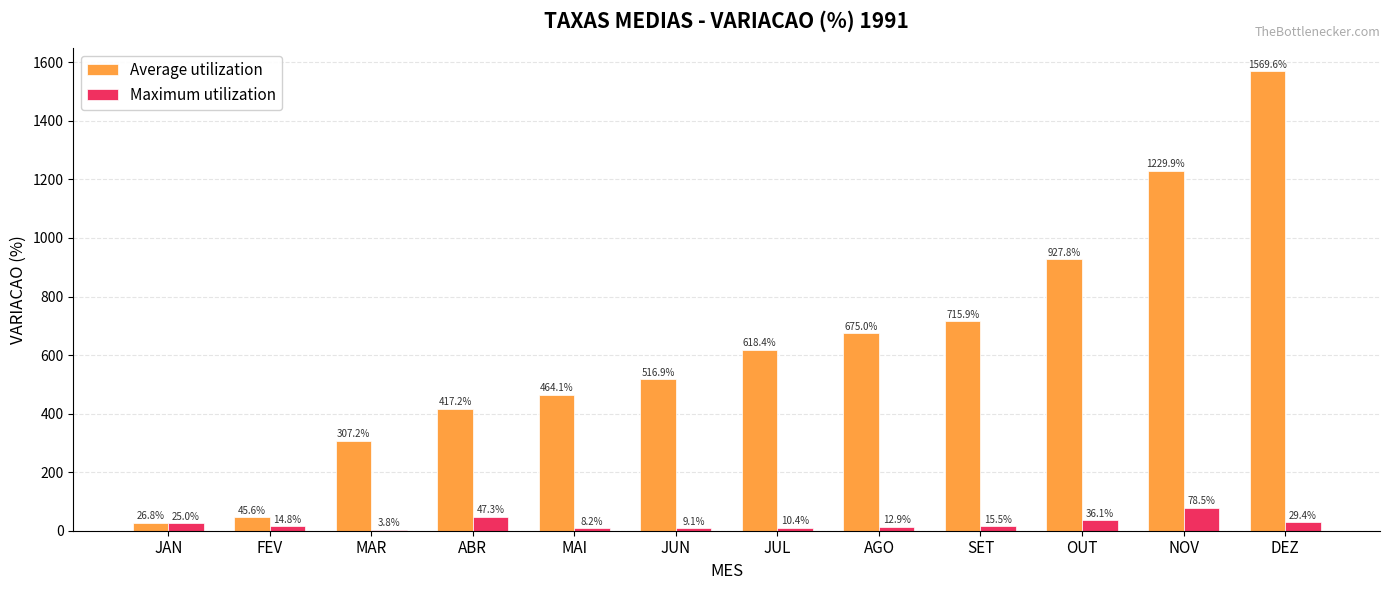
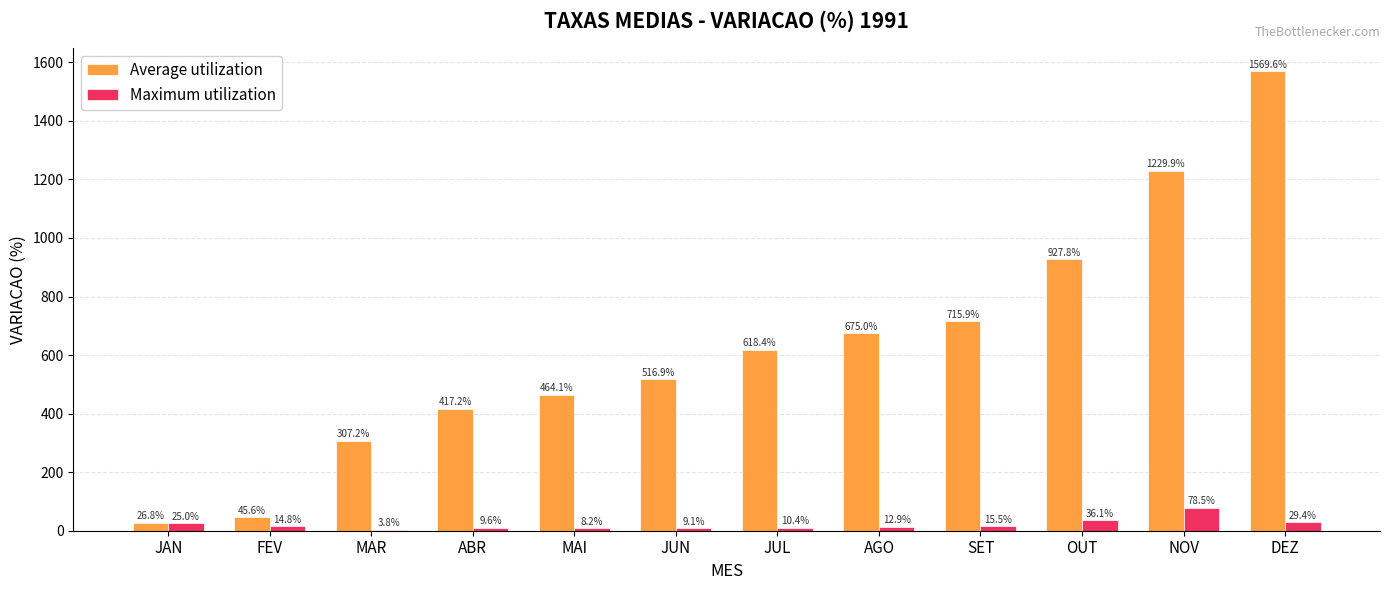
  {
    "Average utilization": {
      "JAN": "26.8%",
      "FEV": "45.6%",
      "MAR": "307.2%",
      "ABR": "417.2%",
      "MAI": "464.1%",
      "JUN": "516.9%",
      "JUL": "618.4%",
      "AGO": "675.0%",
      "SET": "715.9%",
      "OUT": "927.8%",
      "NOV": "1229.9%",
      "DEZ": "1569.6%"
    },
    "Maximum utilization": {
      "JAN": "25.0%",
      "FEV": "14.8%",
      "MAR": "3.8%",
-     "ABR": "47.3%",
+     "ABR": "9.6%",
      "MAI": "8.2%",
      "JUN": "9.1%",
      "JUL": "10.4%",
      "AGO": "12.9%",
      "SET": "15.5%",
      "OUT": "36.1%",
      "NOV": "78.5%",
      "DEZ": "29.4%"
    }
  }
